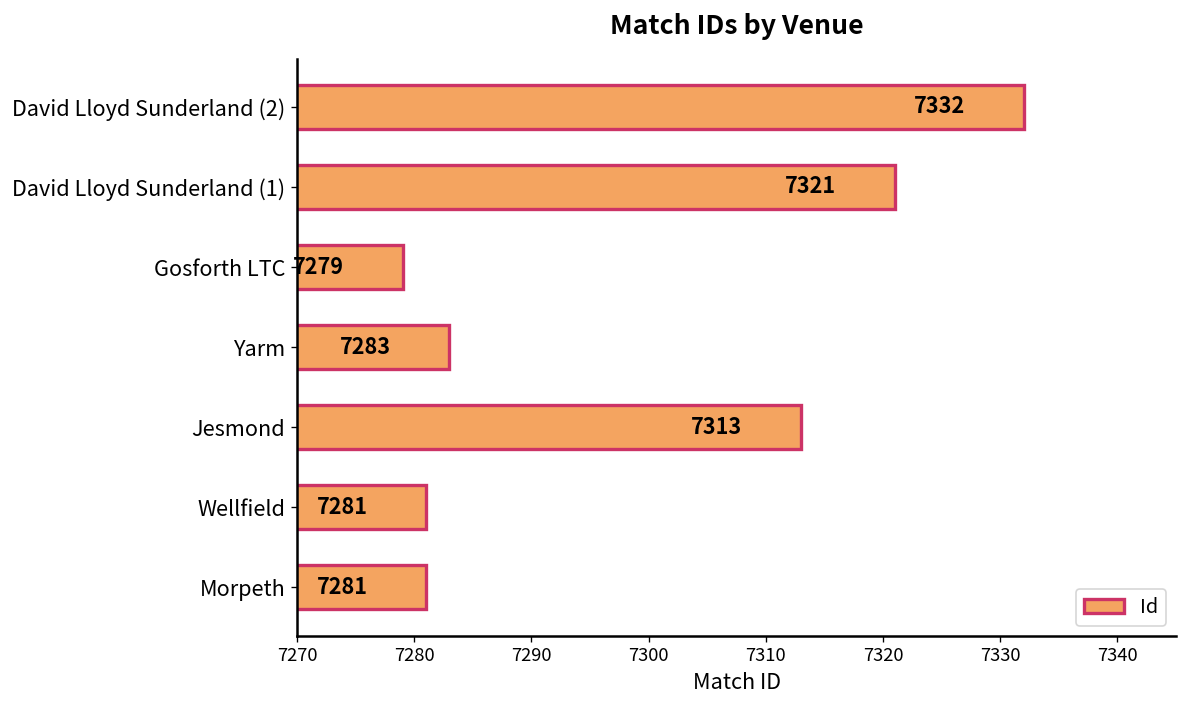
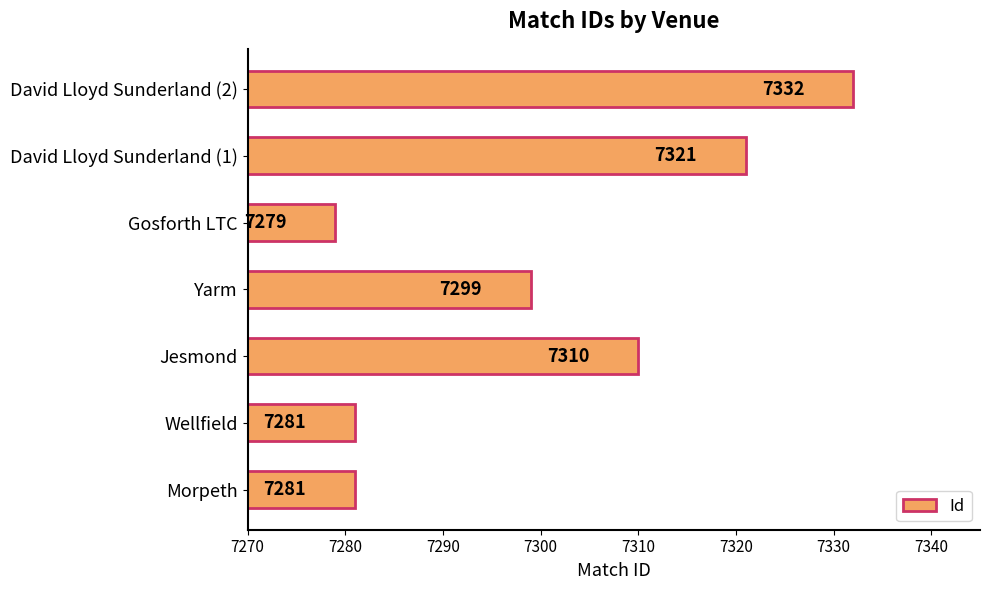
  {
    "David Lloyd Sunderland (2)": 7332,
    "David Lloyd Sunderland (1)": 7321,
    "Gosforth LTC": 7279,
-   "Yarm": 7283,
-   "Jesmond": 7313,
+   "Yarm": 7299,
+   "Jesmond": 7310,
    "Wellfield": 7281,
    "Morpeth": 7281
  }
